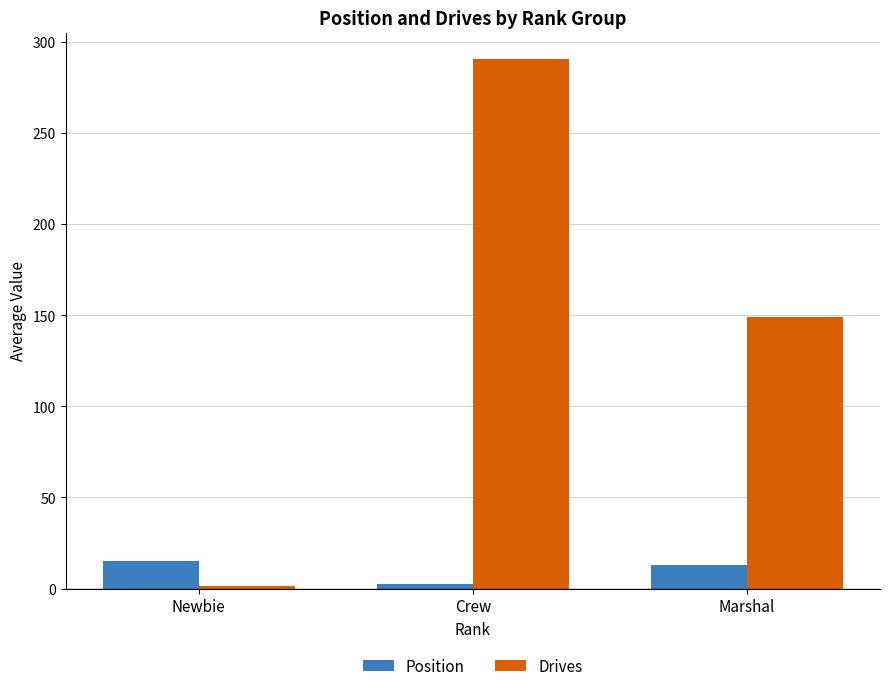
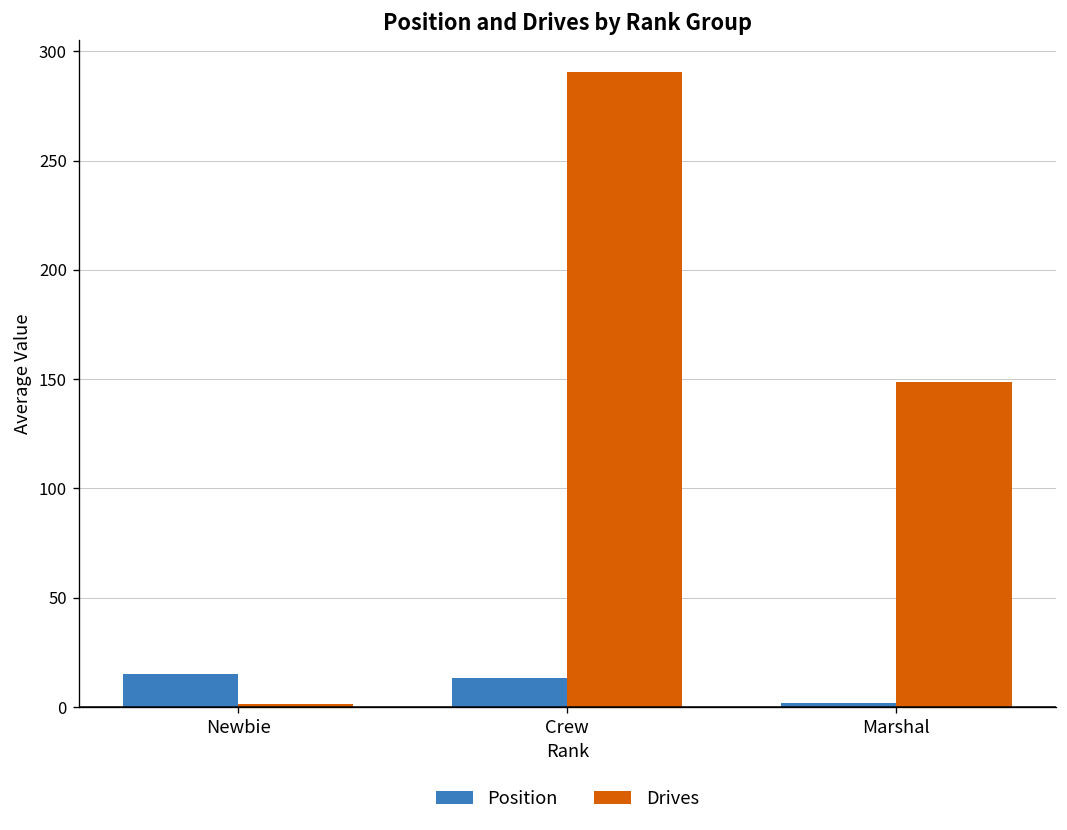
  {
    "Position": {
      "Newbie": 15,
-     "Crew": 3,
-     "Marshal": 13
+     "Crew": 14,
+     "Marshal": 2
    },
    "Drives": {
      "Crew": 291,
      "Marshal": 149
    }
  }
